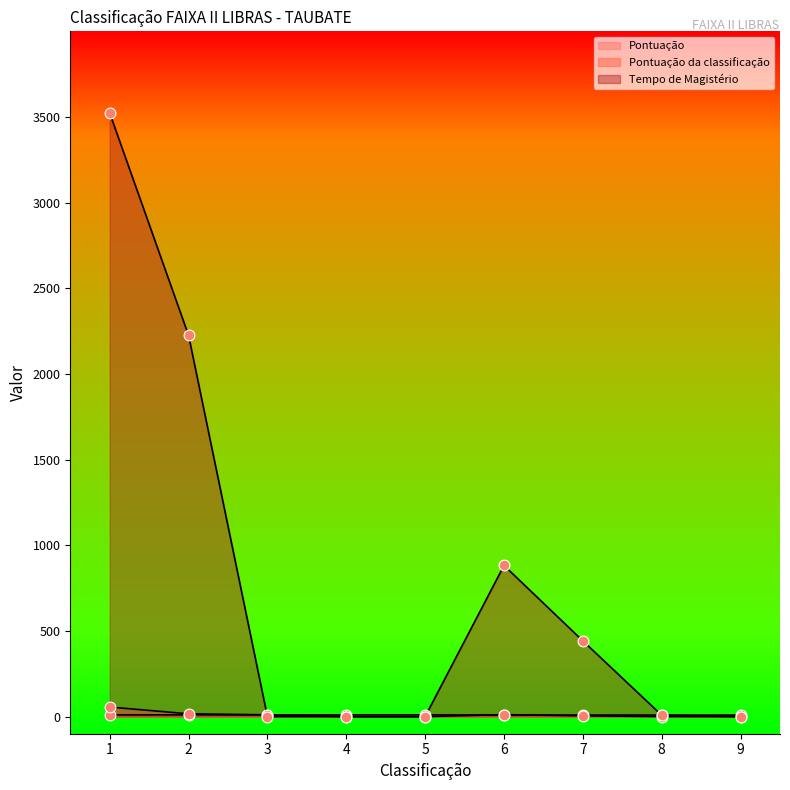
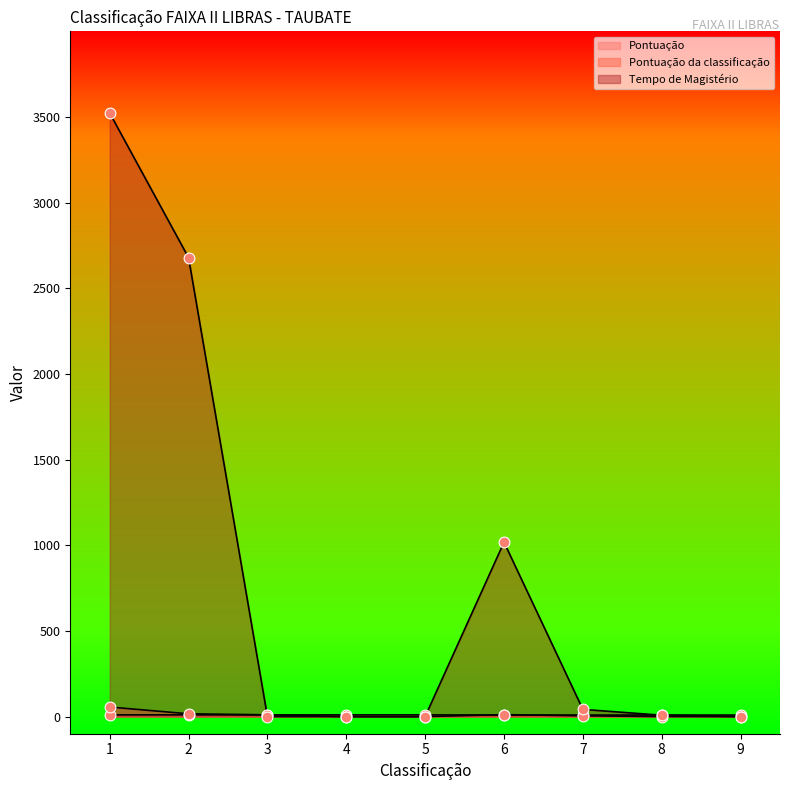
  {
    "Tempo de Magistério": {
      "1": 3520,
-     "2": 2230,
-     "6": 880,
-     "7": 440
+     "2": 2680,
+     "6": 1020,
+     "7": 40
    }
  }
